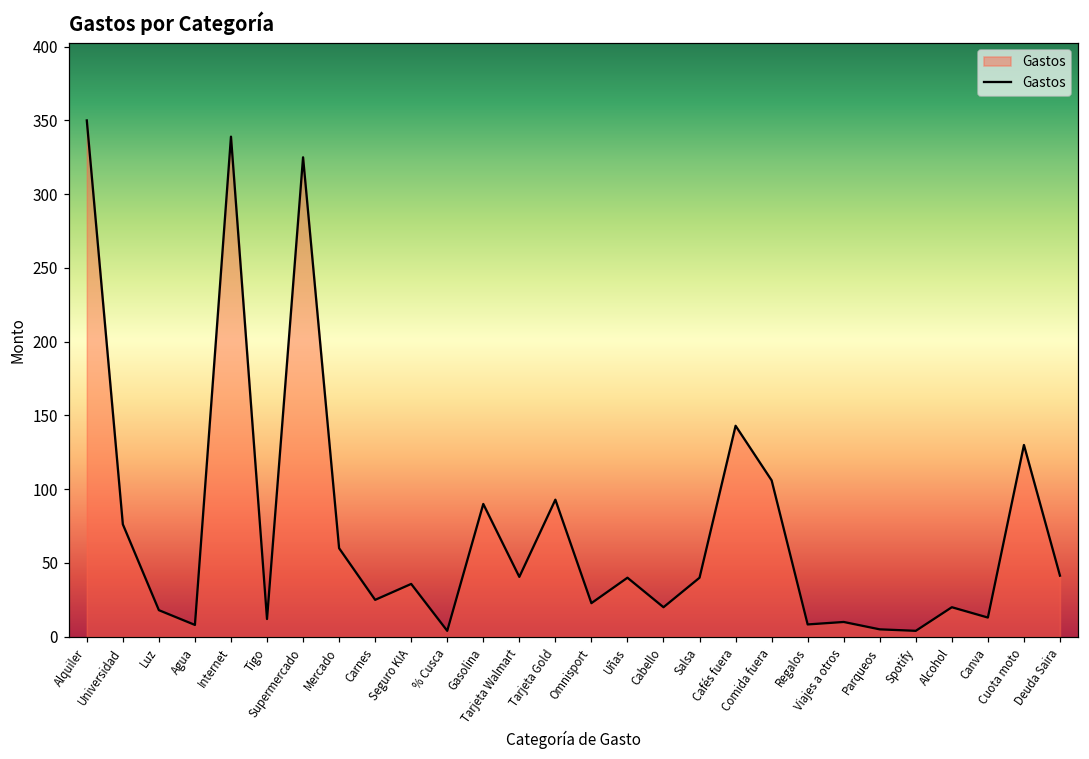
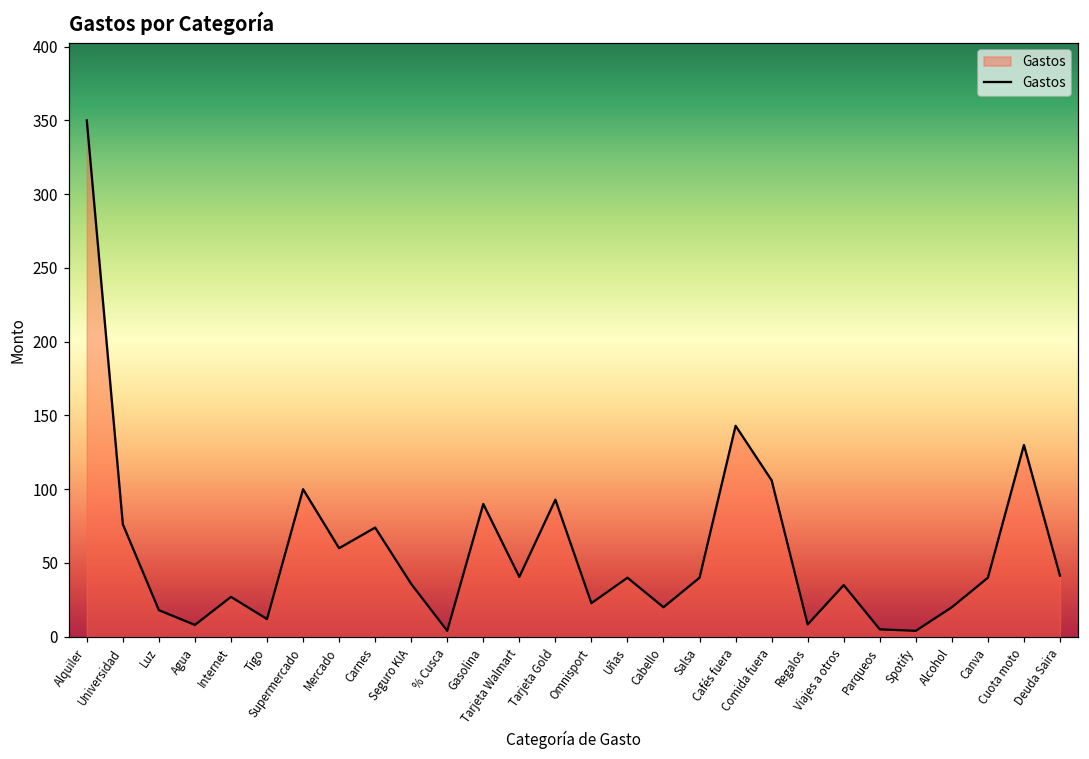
  {
    "Alquiler": 350,
    "Universidad": 76,
    "Luz": 18,
    "Agua": 8,
-   "Internet": 339,
+   "Internet": 27,
    "Tigo": 12,
-   "Supermercado": 325,
+   "Supermercado": 100,
    "Mercado": 60,
-   "Carnes": 25,
+   "Carnes": 74,
    "Seguro KIA": 36,
    "% Cusca": 4,
    "Gasolina": 90,
    "Tarjeta Walmart": 41,
    "Tarjeta Gold": 93,
    "Omnisport": 23,
    "Uñas": 40,
    "Cabello": 20,
    "Salsa": 40,
    "Cafés fuera": 143,
    "Comida fuera": 106,
    "Regalos": 8,
-   "Viajes a otros": 10,
+   "Viajes a otros": 35,
    "Parqueos": 5,
    "Spotify": 4,
    "Alcohol": 20,
-   "Canva": 13,
+   "Canva": 40,
    "Cuota moto": 130,
    "Deuda Saira": 41
  }
